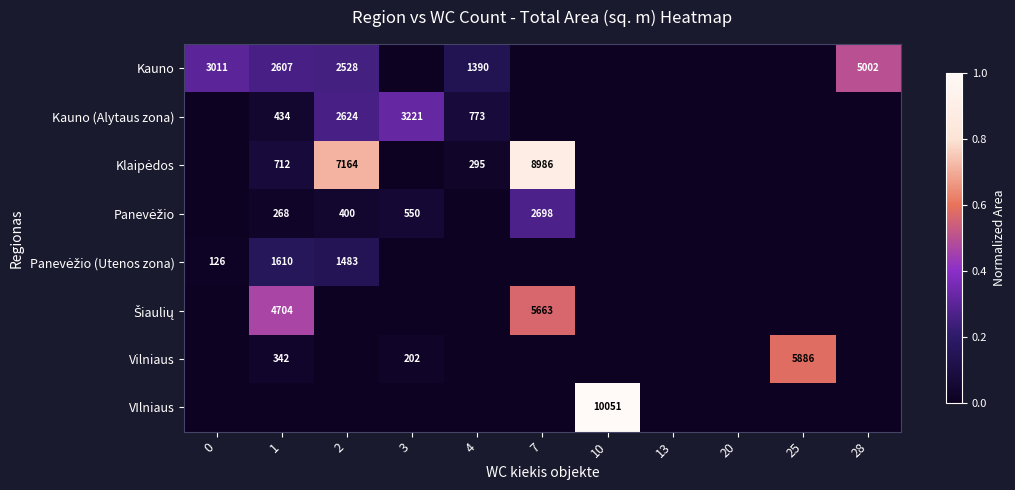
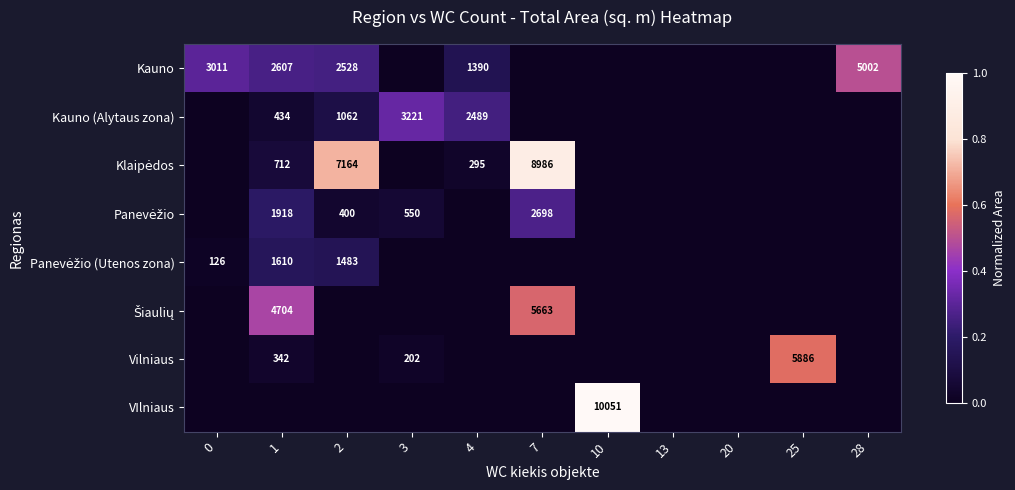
  {
    "Kauno": {
      "0": 3011,
      "1": 2607,
      "2": 2528,
      "4": 1390,
      "28": 5002
    },
    "Kauno (Alytaus zona)": {
      "1": 434,
-     "2": 2624,
+     "2": 1062,
      "3": 3221,
-     "4": 773
+     "4": 2489
    },
    "Klaipėdos": {
      "1": 712,
      "2": 7164,
      "4": 295,
      "7": 8986
    },
    "Panevėžio": {
-     "1": 268,
+     "1": 1918,
      "2": 400,
      "3": 550,
      "7": 2698
    },
    "Panevėžio (Utenos zona)": {
      "0": 126,
      "1": 1610,
      "2": 1483
    },
    "Šiaulių": {
      "1": 4704,
      "7": 5663
    },
    "Vilniaus": {
      "1": 342,
      "3": 202,
      "25": 5886
    },
    "VIlniaus": {
      "10": 10051
    }
  }
